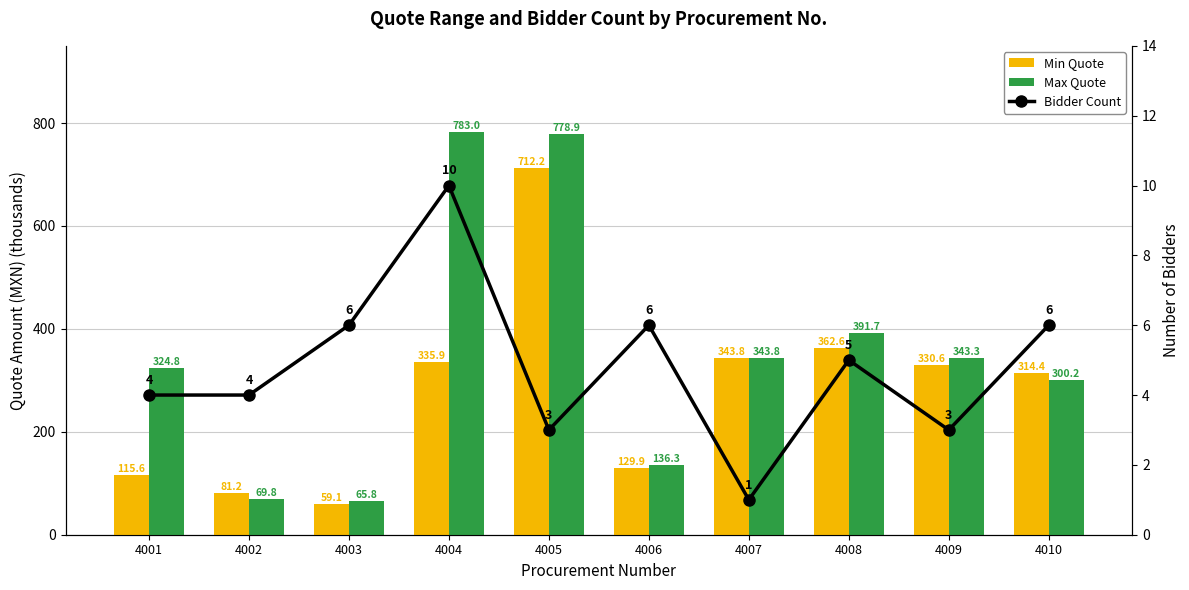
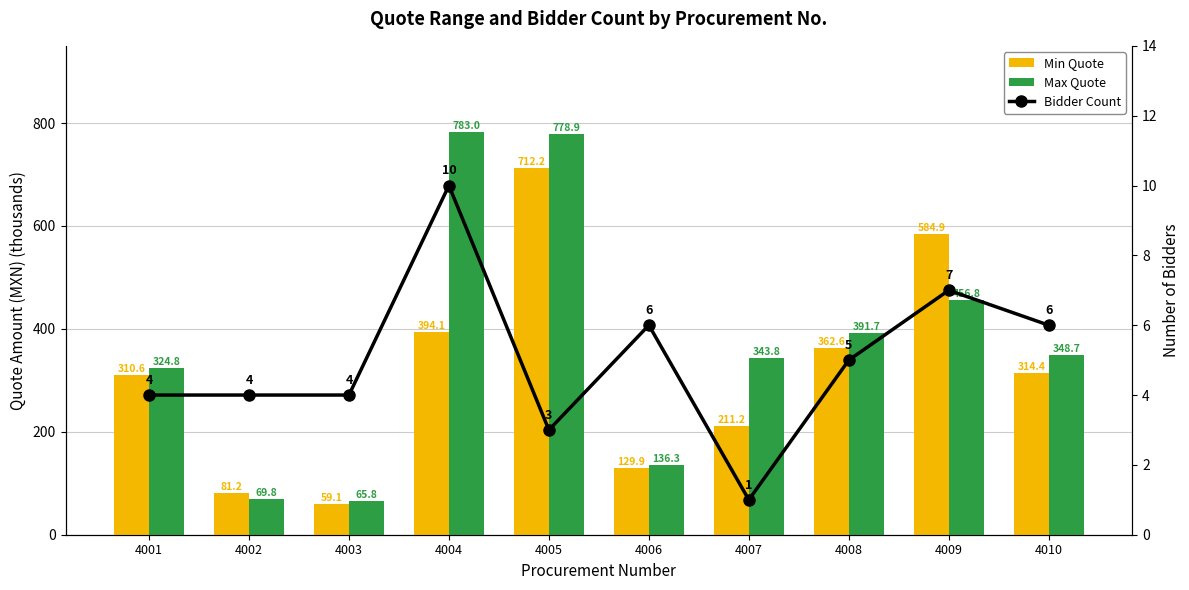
  {
    "Min Quote": {
-     "4001": 115.6,
+     "4001": 310.6,
      "4002": 81.2,
      "4003": 59.1,
-     "4004": 335.9,
+     "4004": 394.1,
      "4005": 712.2,
      "4006": 129.9,
-     "4007": 343.8,
+     "4007": 211.2,
      "4008": 362.6,
-     "4009": 330.6,
+     "4009": 584.9,
      "4010": 314.4
    },
    "Max Quote": {
      "4001": 324.8,
      "4002": 69.8,
      "4003": 65.8,
      "4004": 783.0,
      "4005": 778.9,
      "4006": 136.3,
      "4007": 343.8,
      "4008": 391.7,
-     "4009": 343.3,
-     "4010": 300.2
+     "4009": 456.8,
+     "4010": 348.7
    },
    "Bidder Count": {
      "4001": 4,
      "4002": 4,
-     "4003": 6,
+     "4003": 4,
      "4004": 10,
      "4005": 3,
      "4006": 6,
      "4007": 1,
      "4008": 5,
-     "4009": 3,
+     "4009": 7,
      "4010": 6
    }
  }
